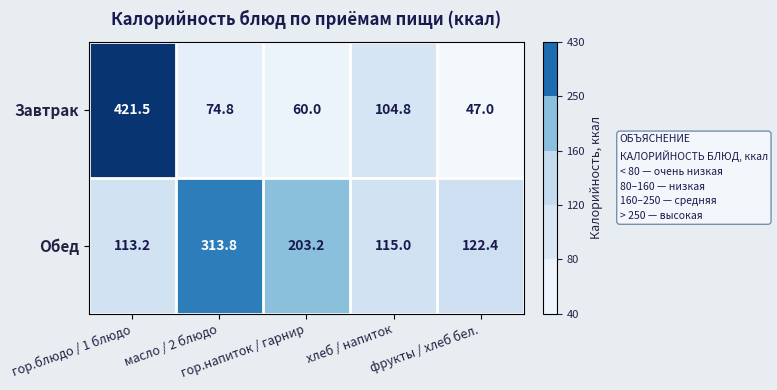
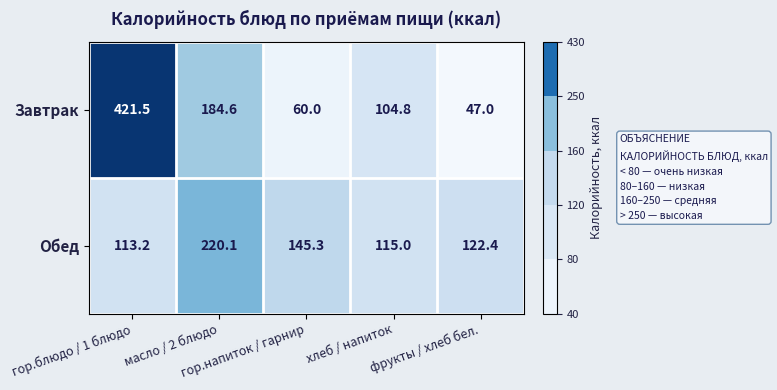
  {
    "Завтрак": {
      "гор.блюдо / 1 блюдо": 421.5,
-     "масло / 2 блюдо": 74.8,
+     "масло / 2 блюдо": 184.6,
      "гор.напиток / гарнир": 60.0,
      "хлеб / напиток": 104.8,
      "фрукты / хлеб бел.": 47.0
    },
    "Обед": {
      "гор.блюдо / 1 блюдо": 113.2,
-     "масло / 2 блюдо": 313.8,
-     "гор.напиток / гарнир": 203.2,
+     "масло / 2 блюдо": 220.1,
+     "гор.напиток / гарнир": 145.3,
      "хлеб / напиток": 115.0,
      "фрукты / хлеб бел.": 122.4
    }
  }
